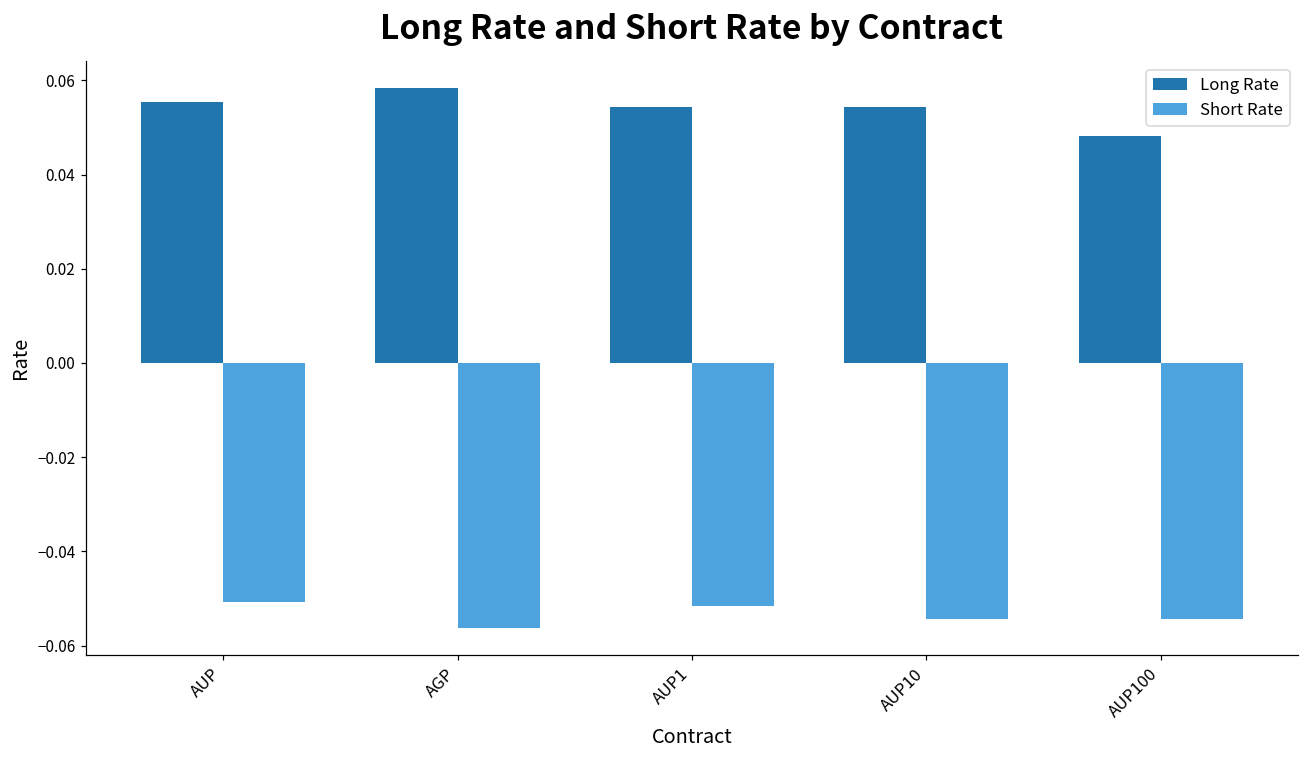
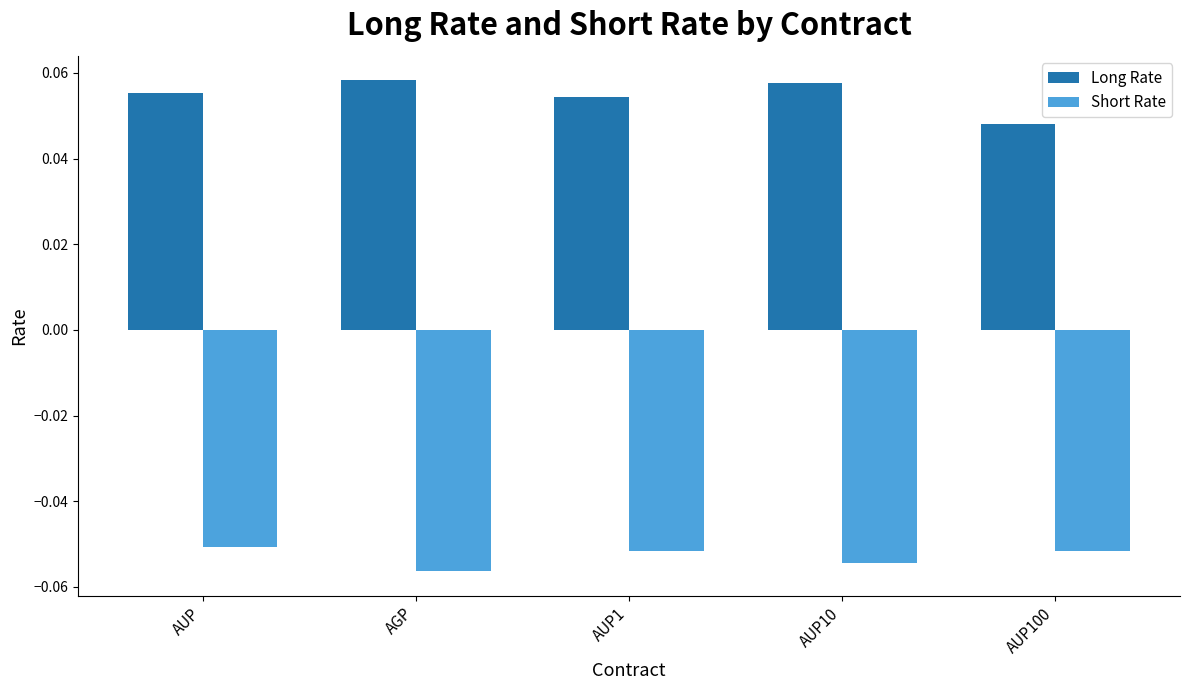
  {
    "Long Rate": {
      "AUP": 0.055,
      "AGP": 0.058,
      "AUP1": 0.054,
-     "AUP10": 0.054,
+     "AUP10": 0.058,
      "AUP100": 0.048
    },
    "Short Rate": {
      "AUP": -0.051,
      "AGP": -0.056,
      "AUP1": -0.052,
      "AUP10": -0.054,
-     "AUP100": -0.054
+     "AUP100": -0.052
    }
  }
